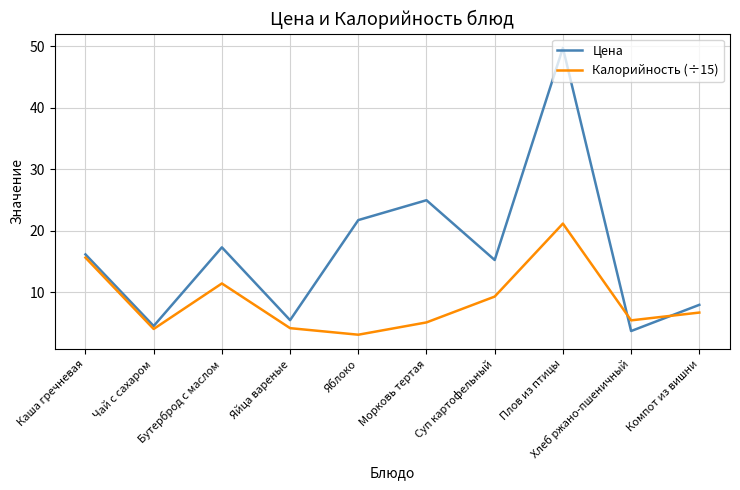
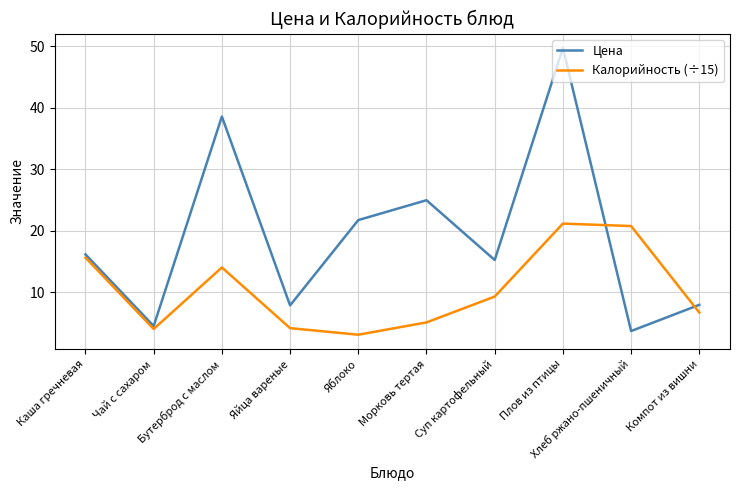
  {
    "Цена": {
      "Каша гречневая": 16,
      "Чай с сахаром": 5,
-     "Бутерброд с маслом": 17,
-     "Яйца вареные": 6,
+     "Бутерброд с маслом": 39,
+     "Яйца вареные": 8,
      "Яблоко": 22,
      "Морковь тертая": 25,
      "Суп картофельный": 15,
      "Хлеб ржано-пшеничный": 4,
      "Компот из вишни": 8
    },
    "Калорийность (÷15)": {
      "Каша гречневая": 16,
      "Чай с сахаром": 4,
-     "Бутерброд с маслом": 11,
+     "Бутерброд с маслом": 14,
      "Яйца вареные": 4,
      "Яблоко": 3,
      "Морковь тертая": 5,
      "Суп картофельный": 9,
      "Плов из птицы": 21,
-     "Хлеб ржано-пшеничный": 5,
+     "Хлеб ржано-пшеничный": 21,
      "Компот из вишни": 7
    }
  }
